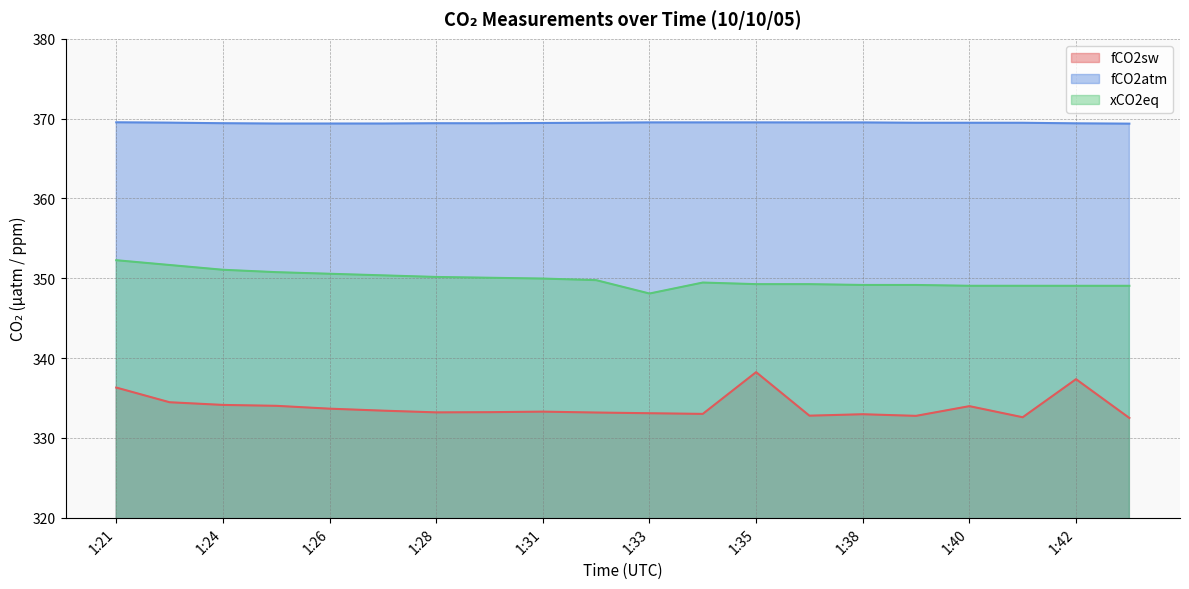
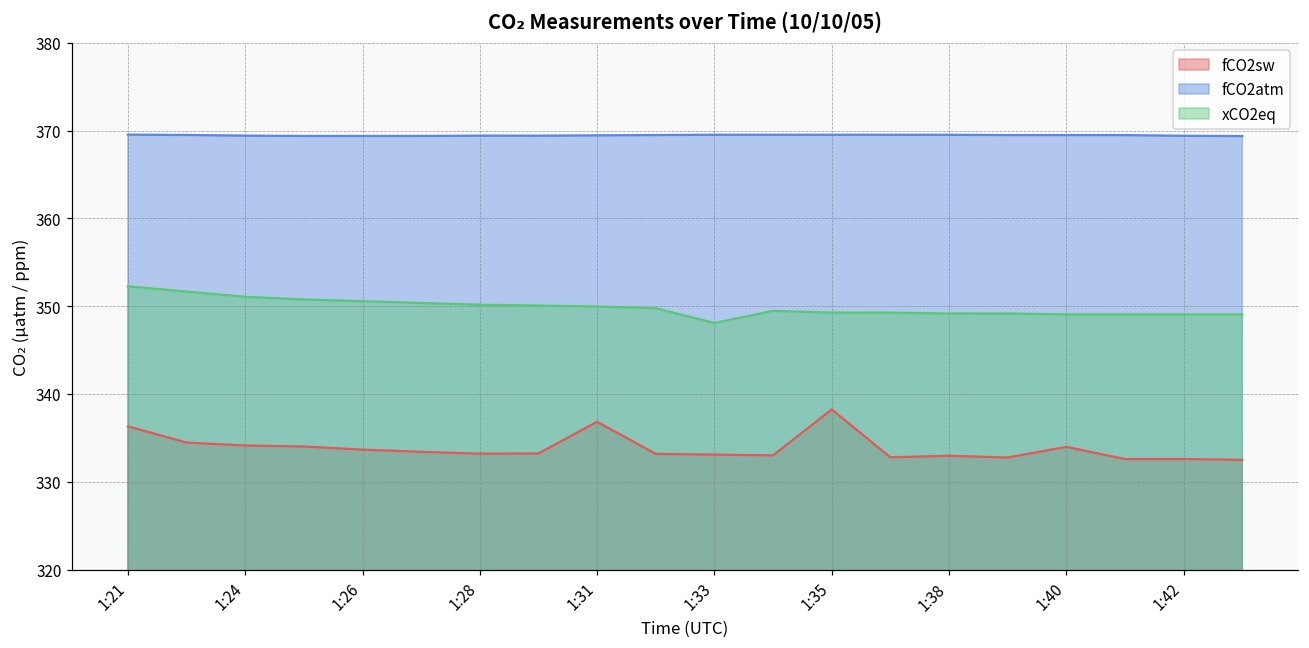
  {
    "fCO2sw": {
      "1:21": 336,
      "1:24": 334,
      "1:26": 334,
      "1:28": 333,
-     "1:31": 333,
+     "1:31": 337,
      "1:33": 333,
      "1:35": 338,
      "1:38": 333,
      "1:40": 334,
-     "1:42": 337
+     "1:42": 333
    },
    "fCO2atm": {
      "1:21": 370,
      "1:24": 369,
      "1:26": 369,
      "1:28": 369,
      "1:31": 369,
      "1:33": 370,
      "1:35": 370,
      "1:38": 370,
      "1:40": 369,
      "1:42": 369
    },
    "xCO2eq": {
      "1:21": 352,
      "1:24": 351,
      "1:26": 351,
      "1:28": 350,
      "1:31": 350,
      "1:33": 348,
      "1:35": 349,
      "1:38": 349,
      "1:40": 349,
      "1:42": 349
    }
  }
